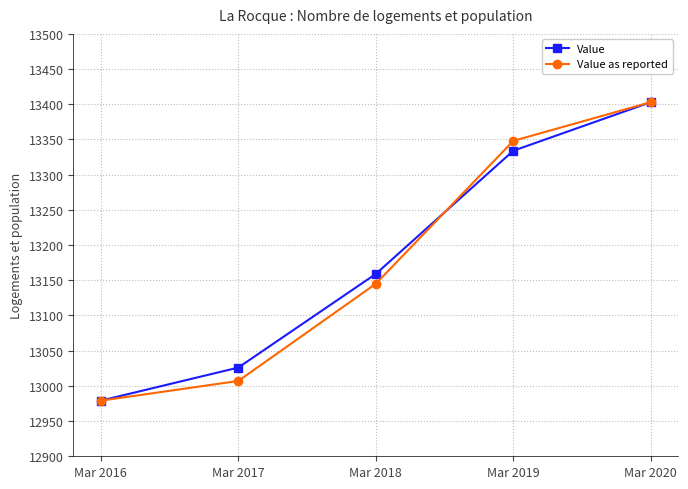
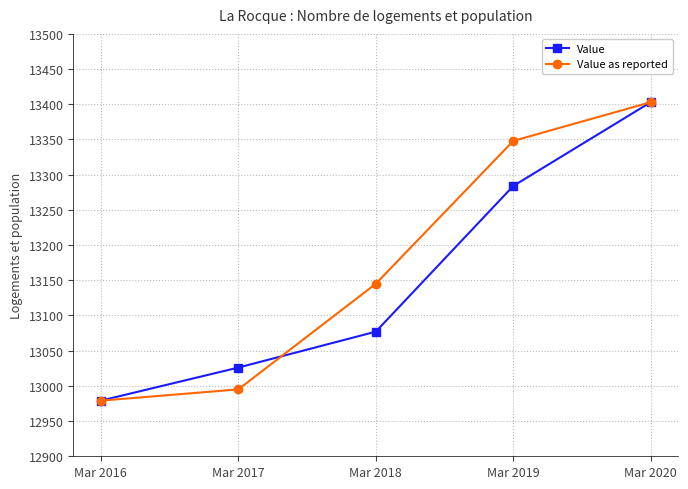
  {
    "Value": {
      "Mar 2017": 13030,
-     "Mar 2018": 13160,
-     "Mar 2019": 13330
+     "Mar 2018": 13080,
+     "Mar 2019": 13280
    },
    "Value as reported": {
-     "Mar 2017": 13010,
+     "Mar 2017": 13000,
      "Mar 2018": 13150,
      "Mar 2019": 13350
    }
  }
